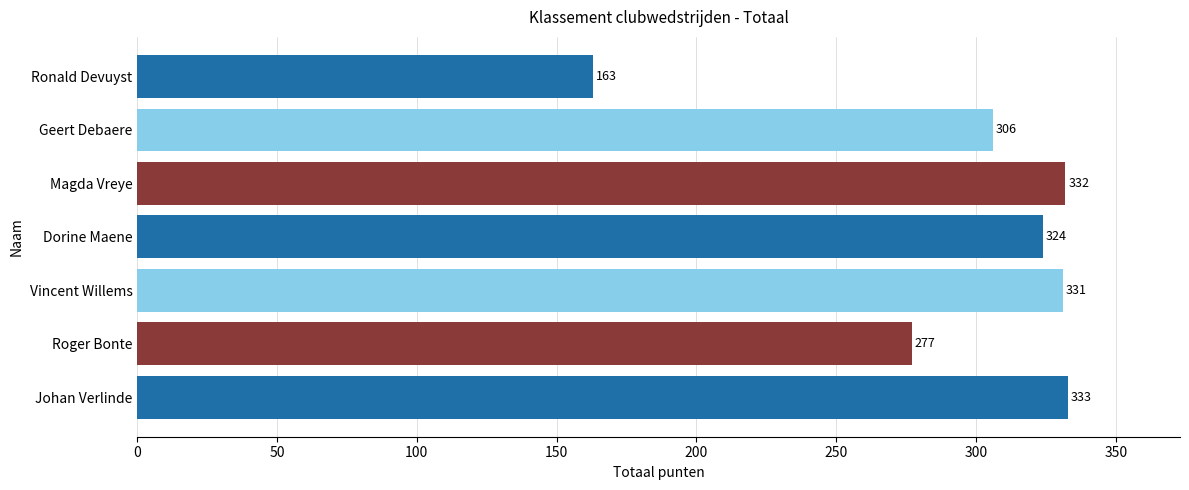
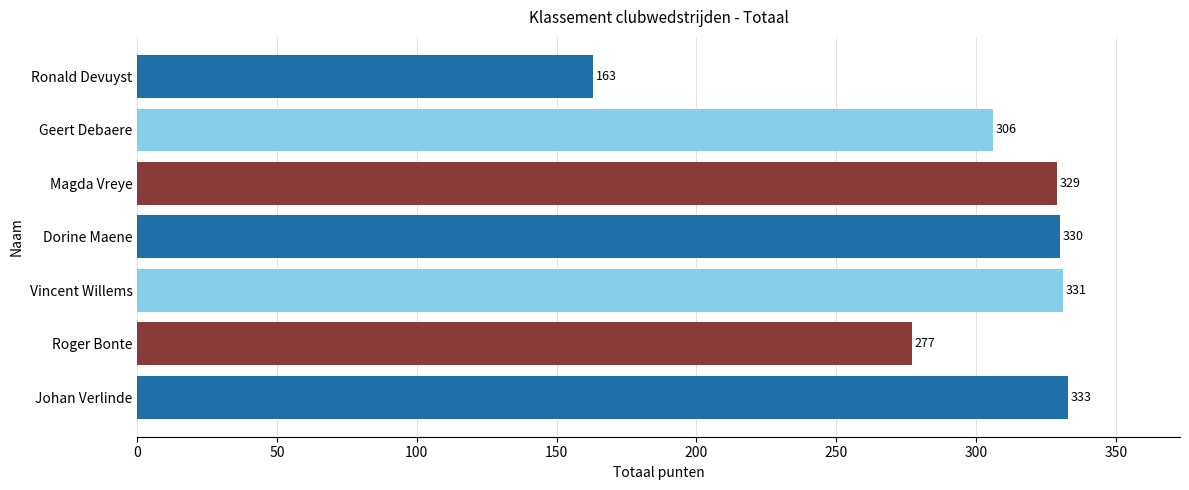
  {
    "Ronald Devuyst": 163,
    "Geert Debaere": 306,
-   "Magda Vreye": 332,
-   "Dorine Maene": 324,
+   "Magda Vreye": 329,
+   "Dorine Maene": 330,
    "Vincent Willems": 331,
    "Roger Bonte": 277,
    "Johan Verlinde": 333
  }
